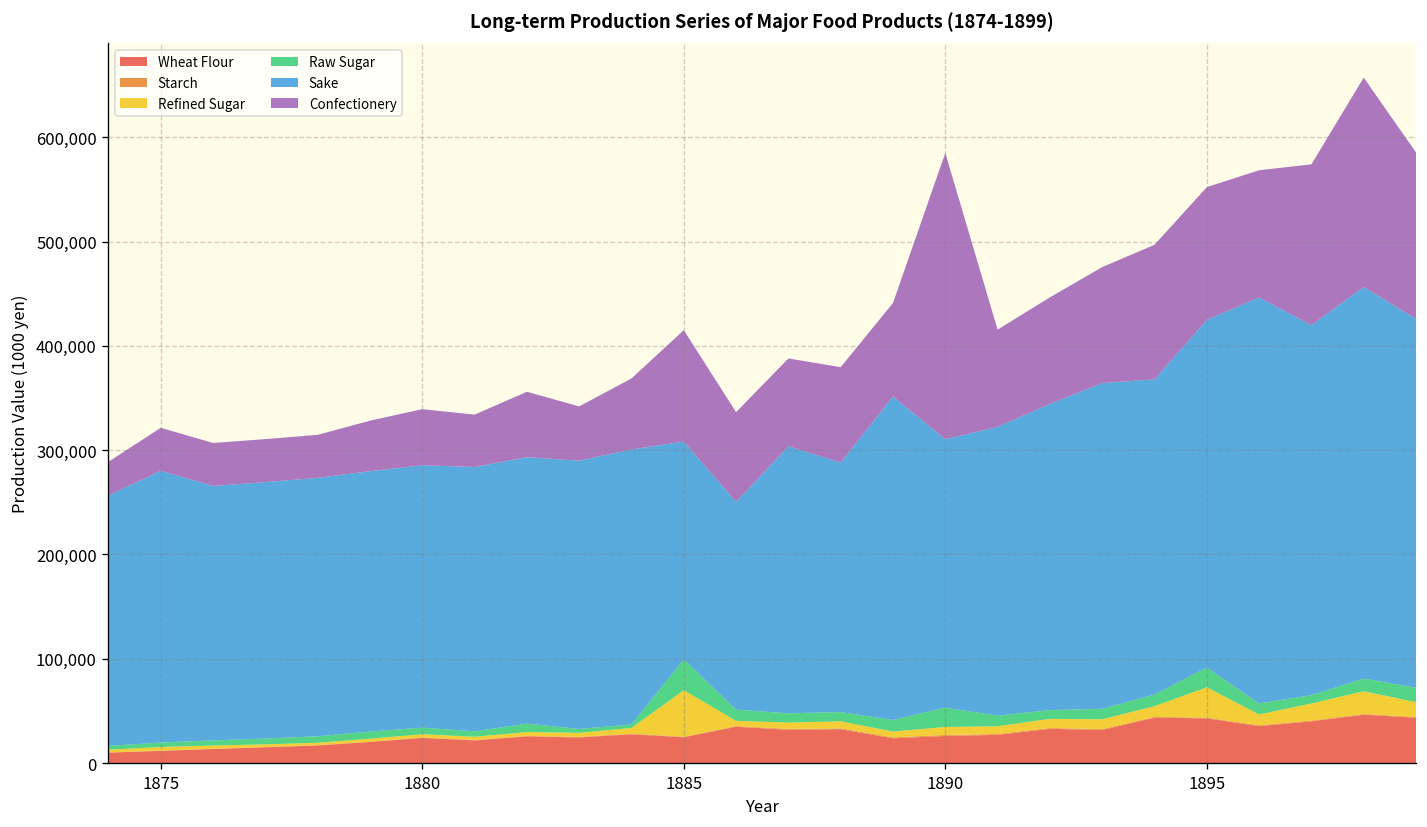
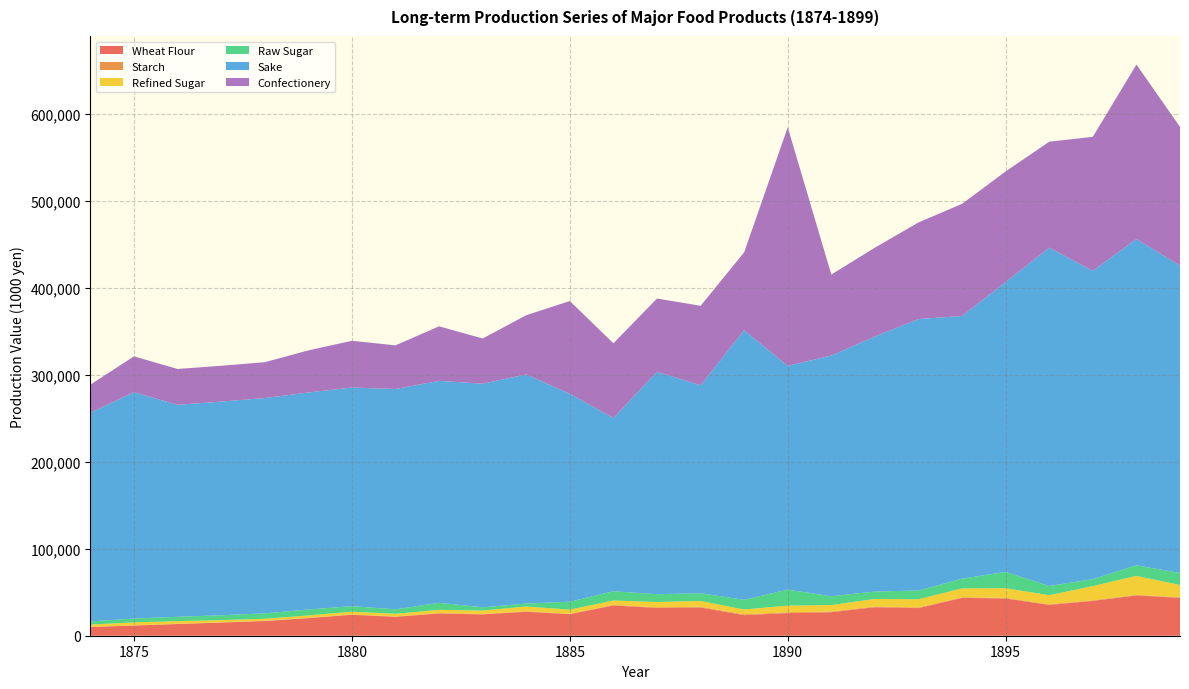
  {
    "Refined Sugar": {
      "1875": "0",
      "1880": "0",
-     "1885": "40,000",
+     "1885": "0",
      "1890": "10,000",
-     "1895": "30,000"
+     "1895": "10,000"
    },
    "Raw Sugar": {
      "1875": "0",
      "1880": "10,000",
-     "1885": "30,000",
+     "1885": "10,000",
      "1890": "20,000",
      "1895": "20,000"
    },
    "Sake": {
      "1875": "260,000",
      "1880": "250,000",
-     "1885": "210,000",
+     "1885": "240,000",
      "1890": "260,000",
      "1895": "330,000"
    },
    "Confectionery": {
      "1875": "40,000",
      "1880": "50,000",
      "1885": "110,000",
      "1890": "270,000",
      "1895": "130,000"
    }
  }
